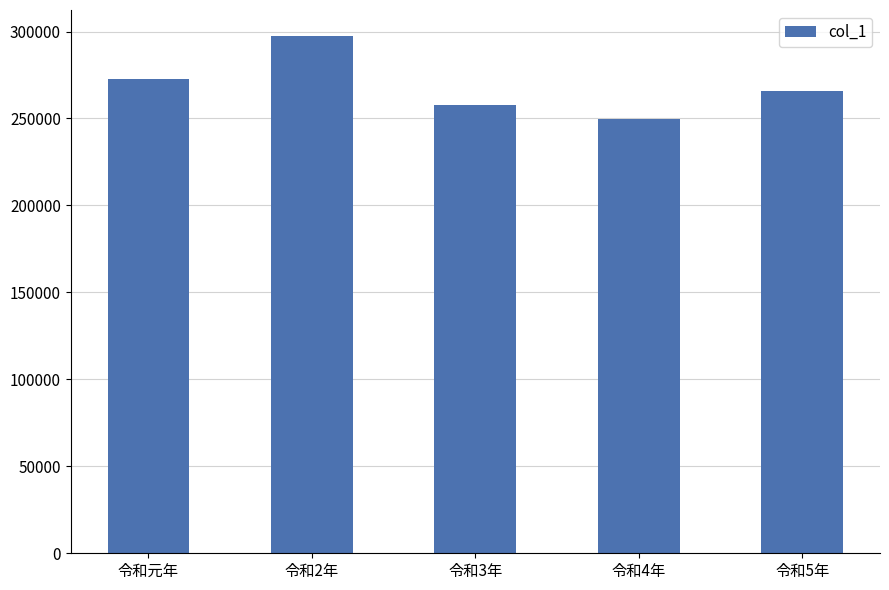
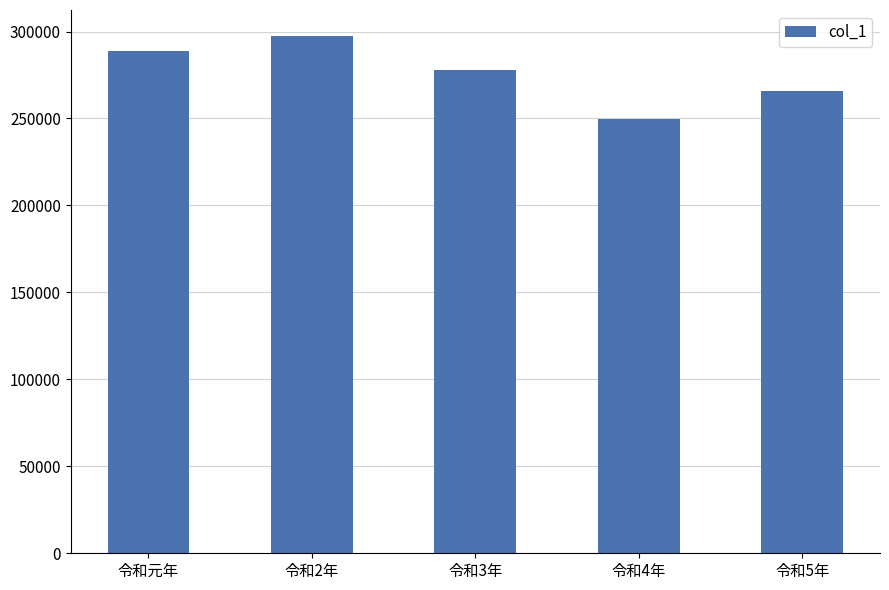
  {
-   "令和元年": 272000,
+   "令和元年": 289000,
    "令和2年": 298000,
-   "令和3年": 258000,
+   "令和3年": 278000,
    "令和4年": 250000,
    "令和5年": 266000
  }
